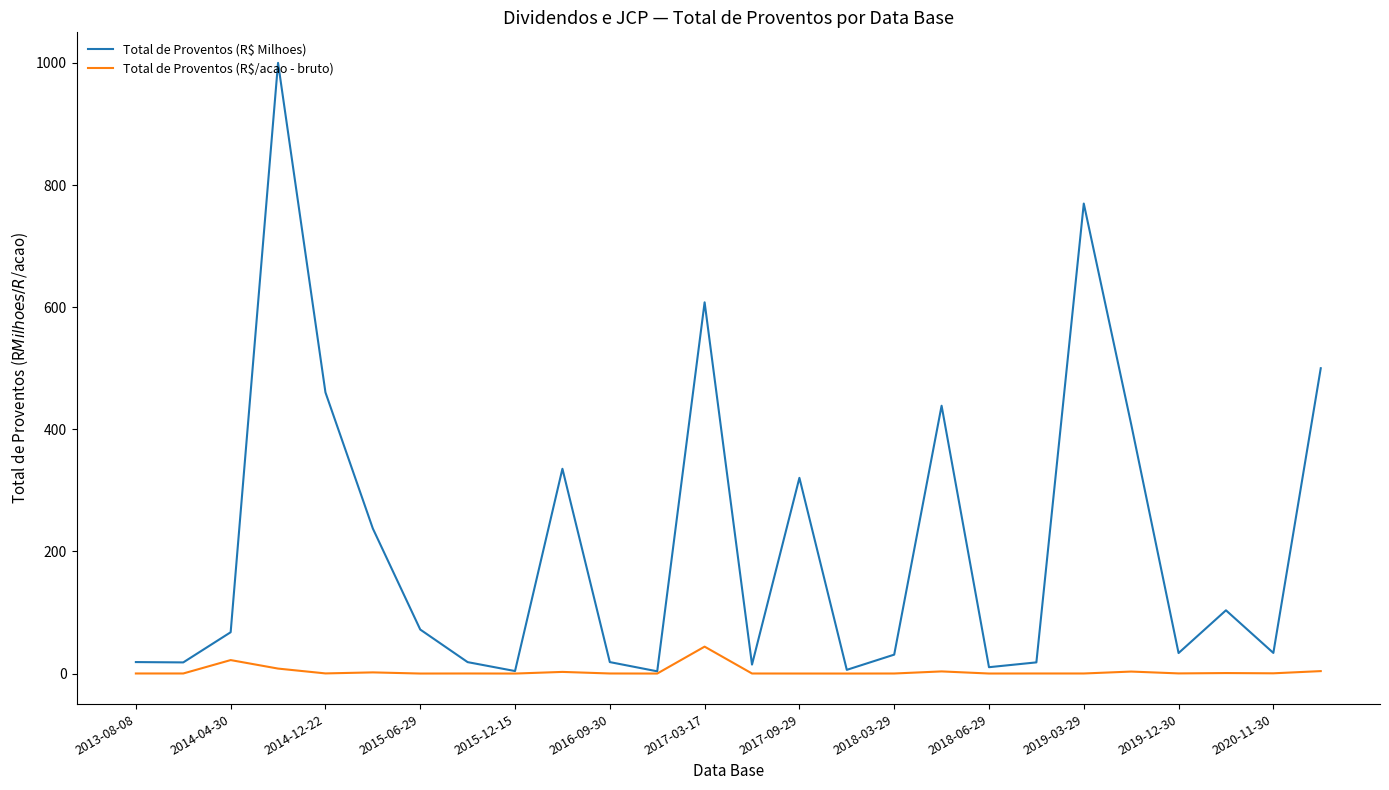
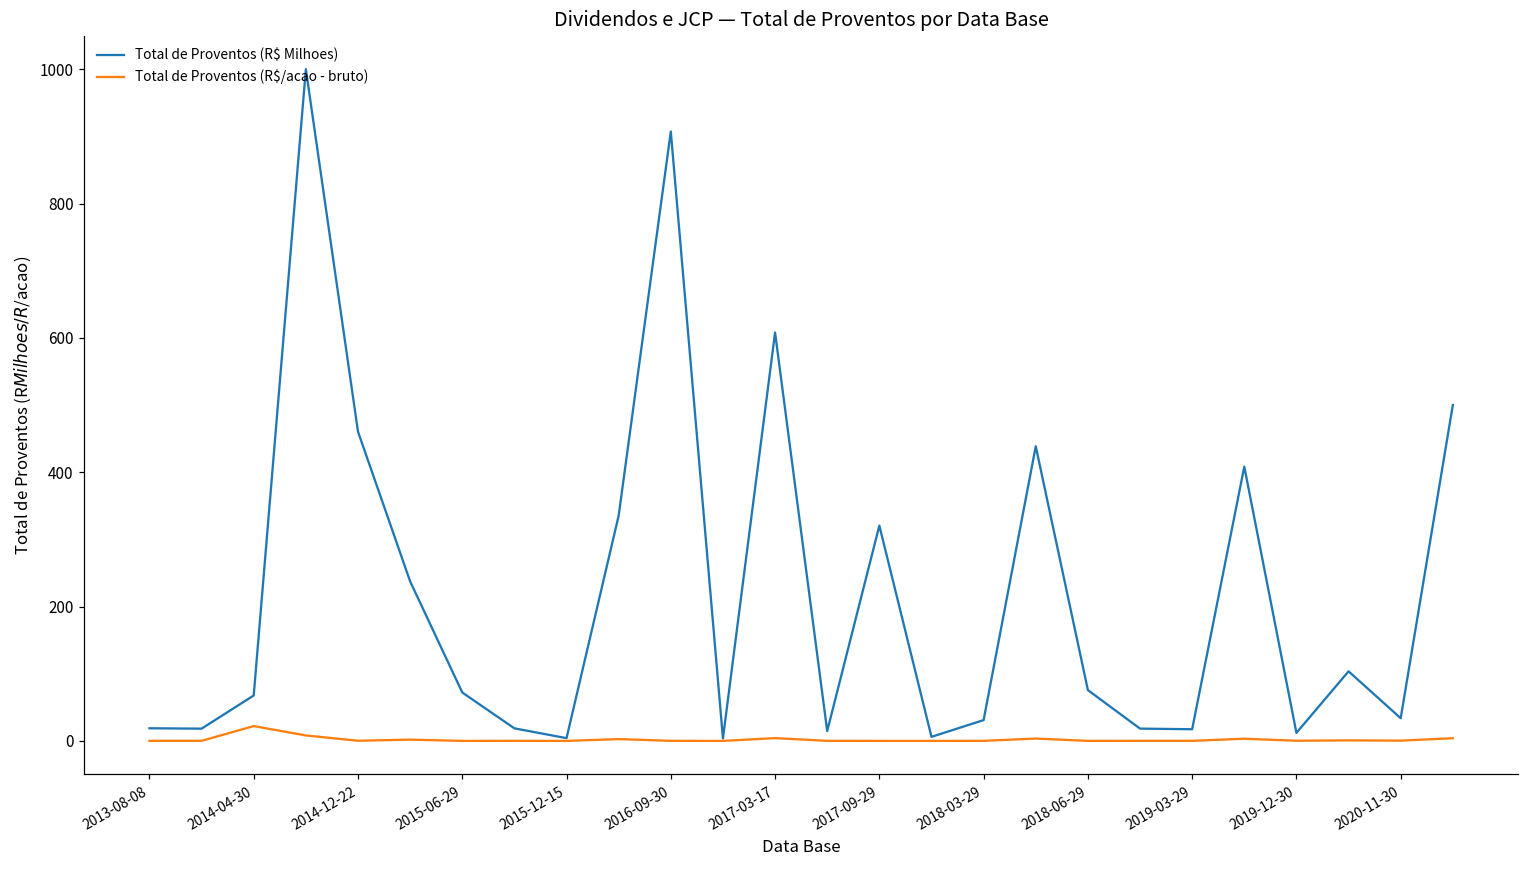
  {
    "Total de Proventos (R$ Milhoes)": {
      "2014-04-30": 70,
      "2014-12-22": 460,
      "2015-06-29": 70,
-     "2016-09-30": 20,
+     "2016-09-30": 910,
      "2017-03-17": 610,
      "2017-09-29": 320,
      "2018-03-29": 30,
-     "2018-06-29": 10,
-     "2019-03-29": 770,
-     "2019-12-30": 30,
+     "2018-06-29": 80,
+     "2019-03-29": 20,
+     "2019-12-30": 10,
      "2020-11-30": 30
    },
    "Total de Proventos (R$/acao - bruto)": {
      "2014-04-30": 20,
      "2014-12-22": 0,
      "2015-06-29": 0,
      "2016-09-30": 0,
-     "2017-03-17": 40,
+     "2017-03-17": 0,
      "2017-09-29": 0,
      "2018-03-29": 0,
      "2018-06-29": 0,
      "2019-03-29": 0,
      "2019-12-30": 0,
      "2020-11-30": 0
    }
  }
